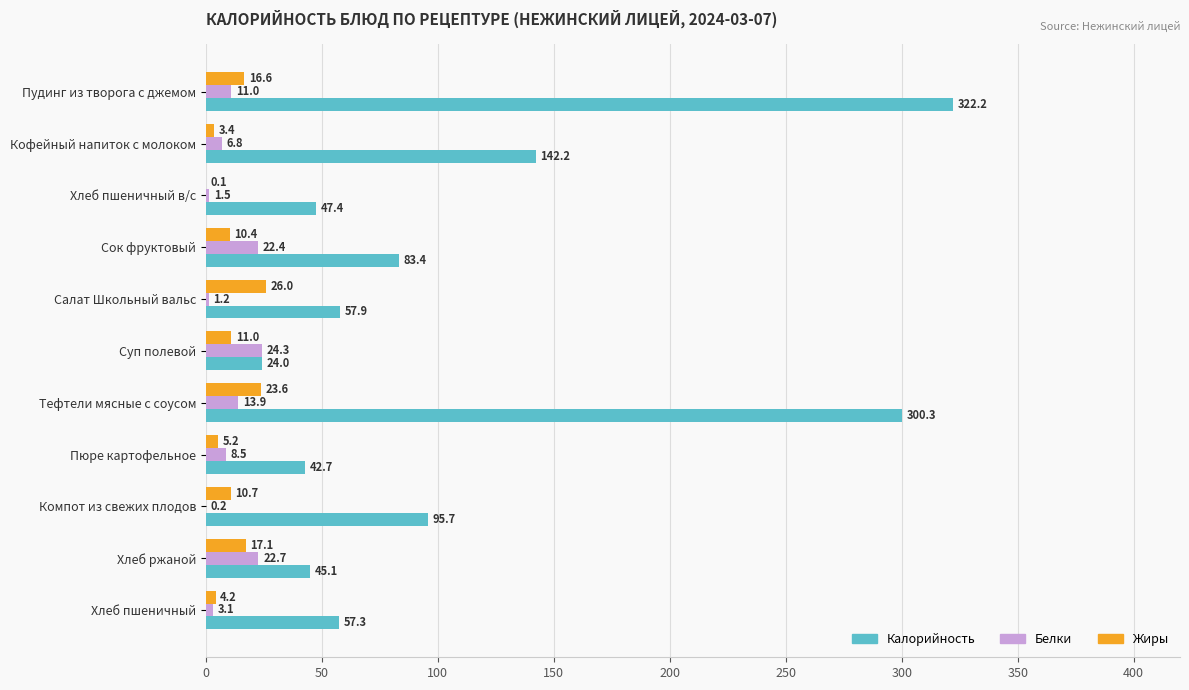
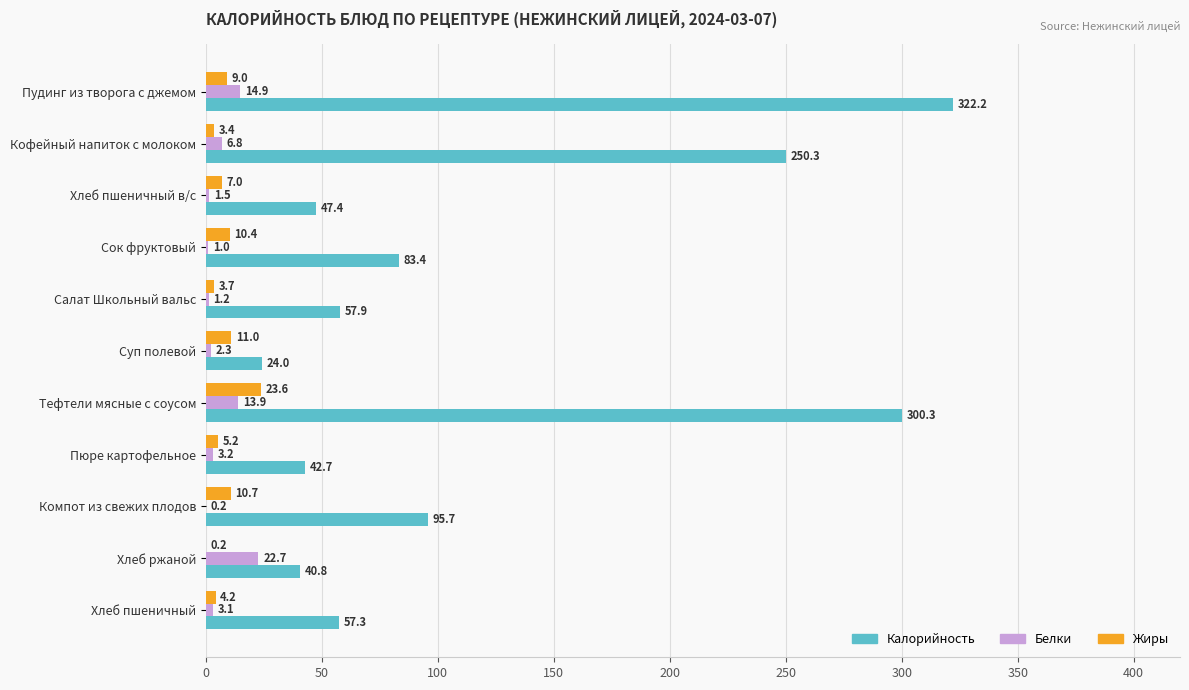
  {
    "Калорийность": {
      "Пудинг из творога с джемом": 322.2,
-     "Кофейный напиток с молоком": 142.2,
+     "Кофейный напиток с молоком": 250.3,
      "Хлеб пшеничный в/с": 47.4,
      "Сок фруктовый": 83.4,
      "Салат Школьный вальс": 57.9,
      "Суп полевой": 24.0,
      "Тефтели мясные с соусом": 300.3,
      "Пюре картофельное": 42.7,
      "Компот из свежих плодов": 95.7,
-     "Хлеб ржаной": 45.1,
+     "Хлеб ржаной": 40.8,
      "Хлеб пшеничный": 57.3
    },
    "Белки": {
-     "Пудинг из творога с джемом": 11.0,
+     "Пудинг из творога с джемом": 14.9,
      "Кофейный напиток с молоком": 6.8,
      "Хлеб пшеничный в/с": 1.5,
-     "Сок фруктовый": 22.4,
+     "Сок фруктовый": 1.0,
      "Салат Школьный вальс": 1.2,
-     "Суп полевой": 24.3,
+     "Суп полевой": 2.3,
      "Тефтели мясные с соусом": 13.9,
-     "Пюре картофельное": 8.5,
+     "Пюре картофельное": 3.2,
      "Компот из свежих плодов": 0.2,
      "Хлеб ржаной": 22.7,
      "Хлеб пшеничный": 3.1
    },
    "Жиры": {
-     "Пудинг из творога с джемом": 16.6,
+     "Пудинг из творога с джемом": 9.0,
      "Кофейный напиток с молоком": 3.4,
-     "Хлеб пшеничный в/с": 0.1,
+     "Хлеб пшеничный в/с": 7.0,
      "Сок фруктовый": 10.4,
-     "Салат Школьный вальс": 26.0,
+     "Салат Школьный вальс": 3.7,
      "Суп полевой": 11.0,
      "Тефтели мясные с соусом": 23.6,
      "Пюре картофельное": 5.2,
      "Компот из свежих плодов": 10.7,
-     "Хлеб ржаной": 17.1,
+     "Хлеб ржаной": 0.2,
      "Хлеб пшеничный": 4.2
    }
  }
